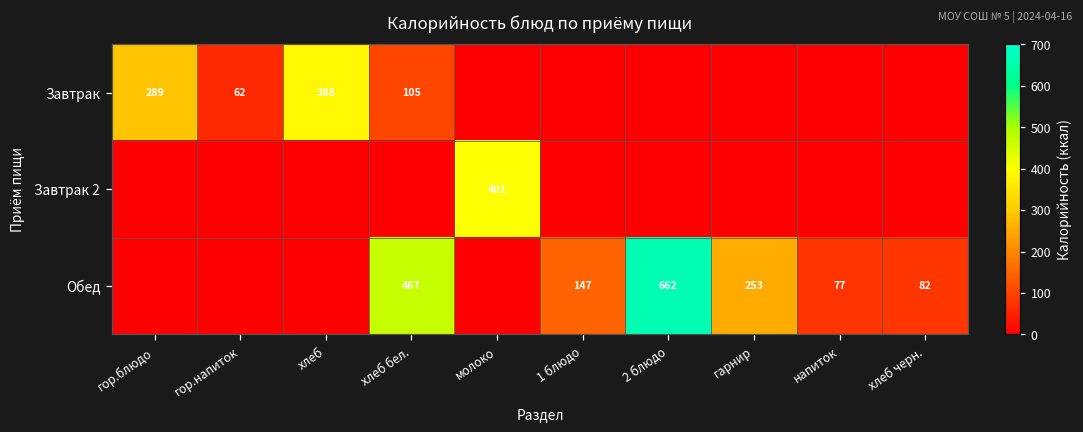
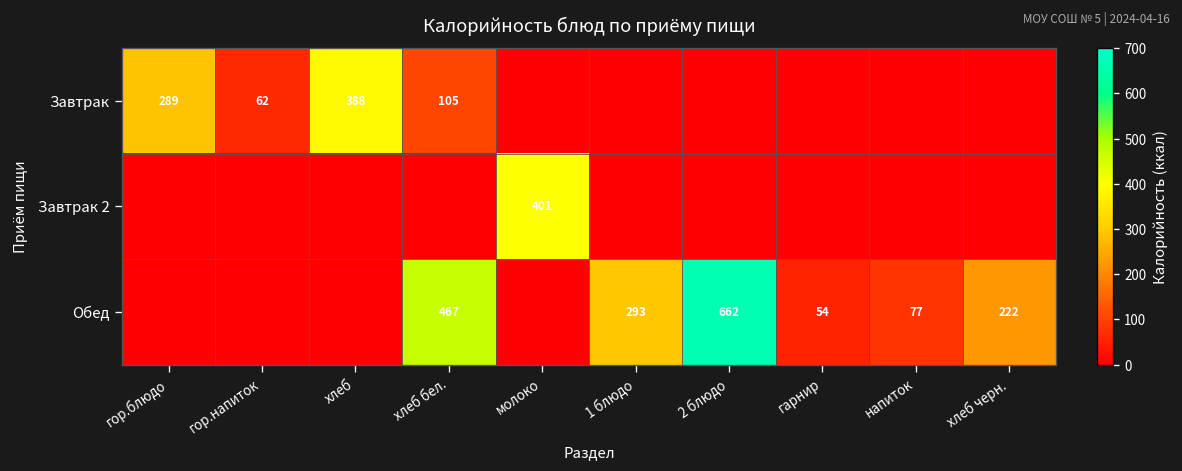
  {
    "Завтрак": {
      "гор.блюдо": 289,
      "гор.напиток": 62,
      "хлеб": 388,
      "хлеб бел.": 105
    },
    "Завтрак 2": {
      "молоко": 401
    },
    "Обед": {
      "хлеб бел.": 467,
-     "1 блюдо": 147,
+     "1 блюдо": 293,
      "2 блюдо": 662,
-     "гарнир": 253,
+     "гарнир": 54,
      "напиток": 77,
-     "хлеб черн.": 82
+     "хлеб черн.": 222
    }
  }
